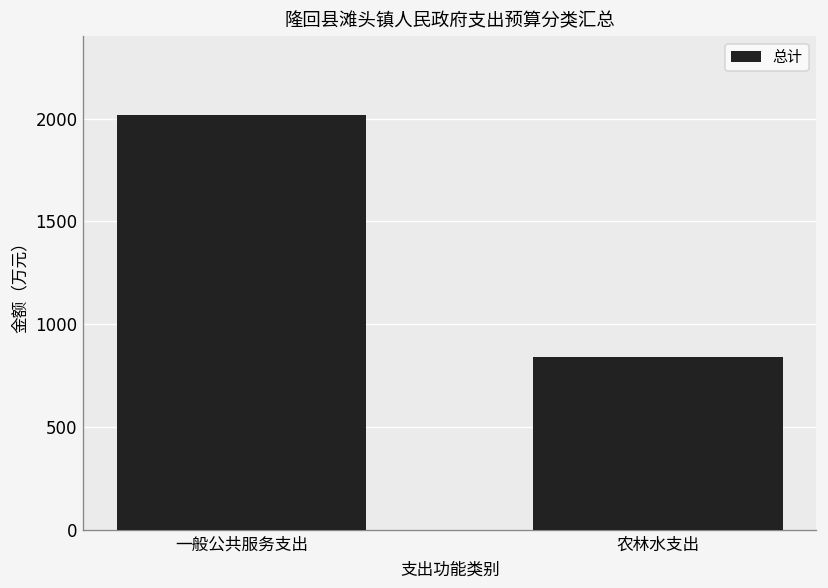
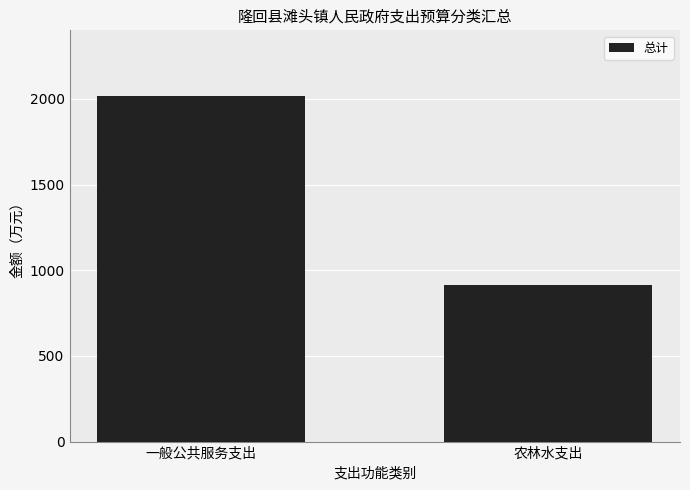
  {
    "一般公共服务支出": 2020,
-   "农林水支出": 840
+   "农林水支出": 910
  }
